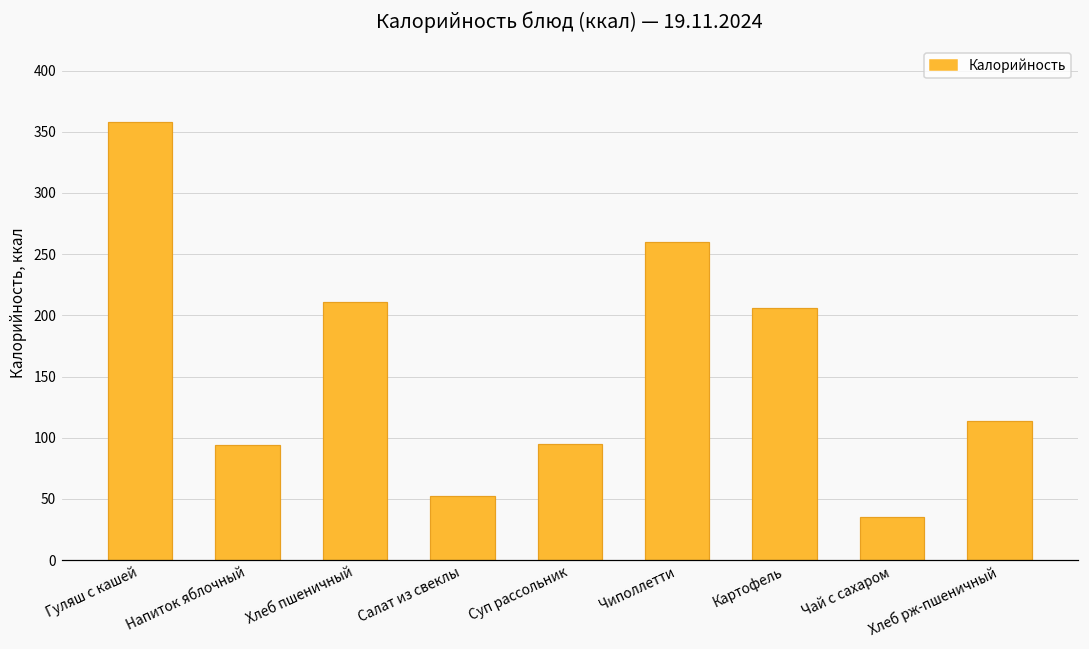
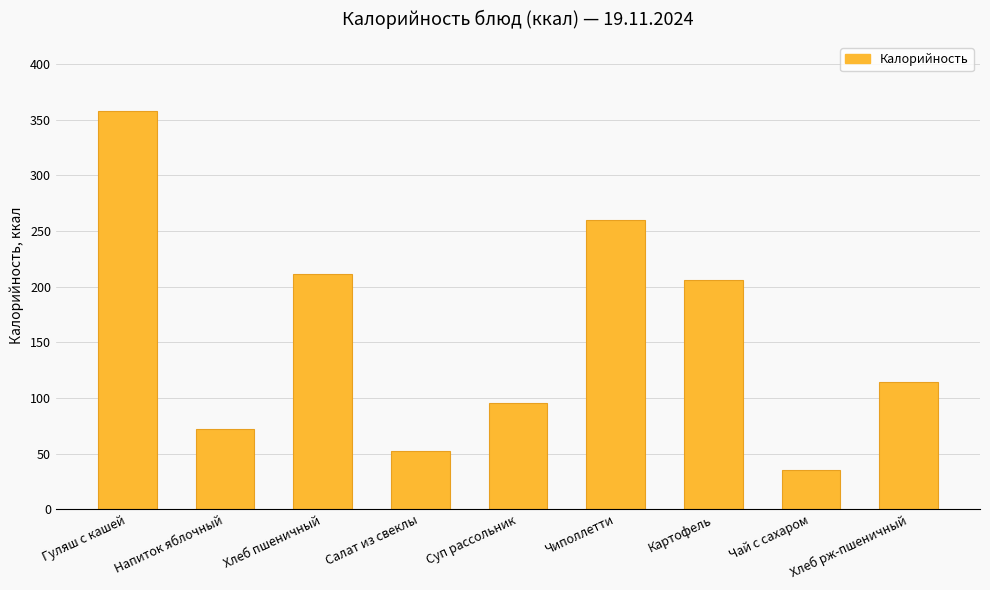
  {
    "Гуляш с кашей": 358,
-   "Напиток яблочный": 94,
+   "Напиток яблочный": 72,
    "Хлеб пшеничный": 211,
    "Салат из свеклы": 52,
    "Суп рассольник": 95,
    "Чиполлетти": 260,
    "Картофель": 206,
    "Чай с сахаром": 35,
    "Хлеб рж-пшеничный": 114
  }
